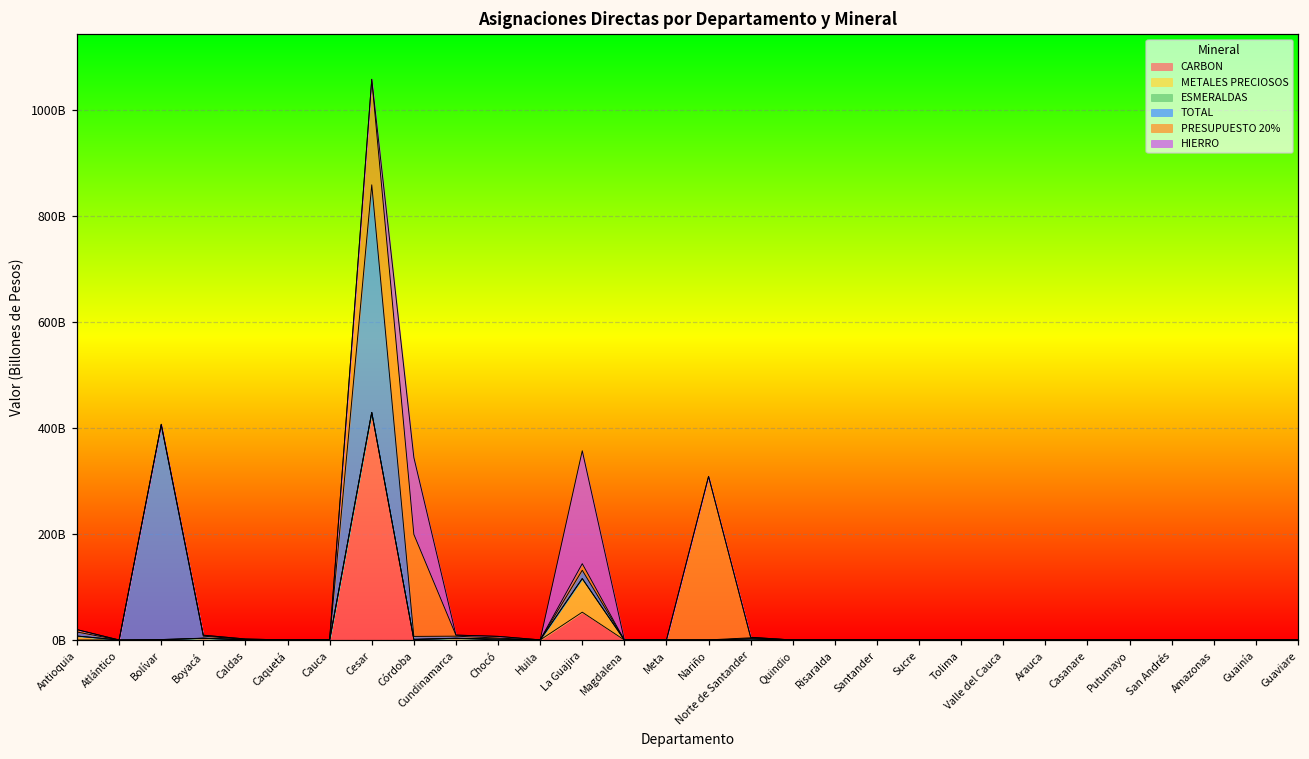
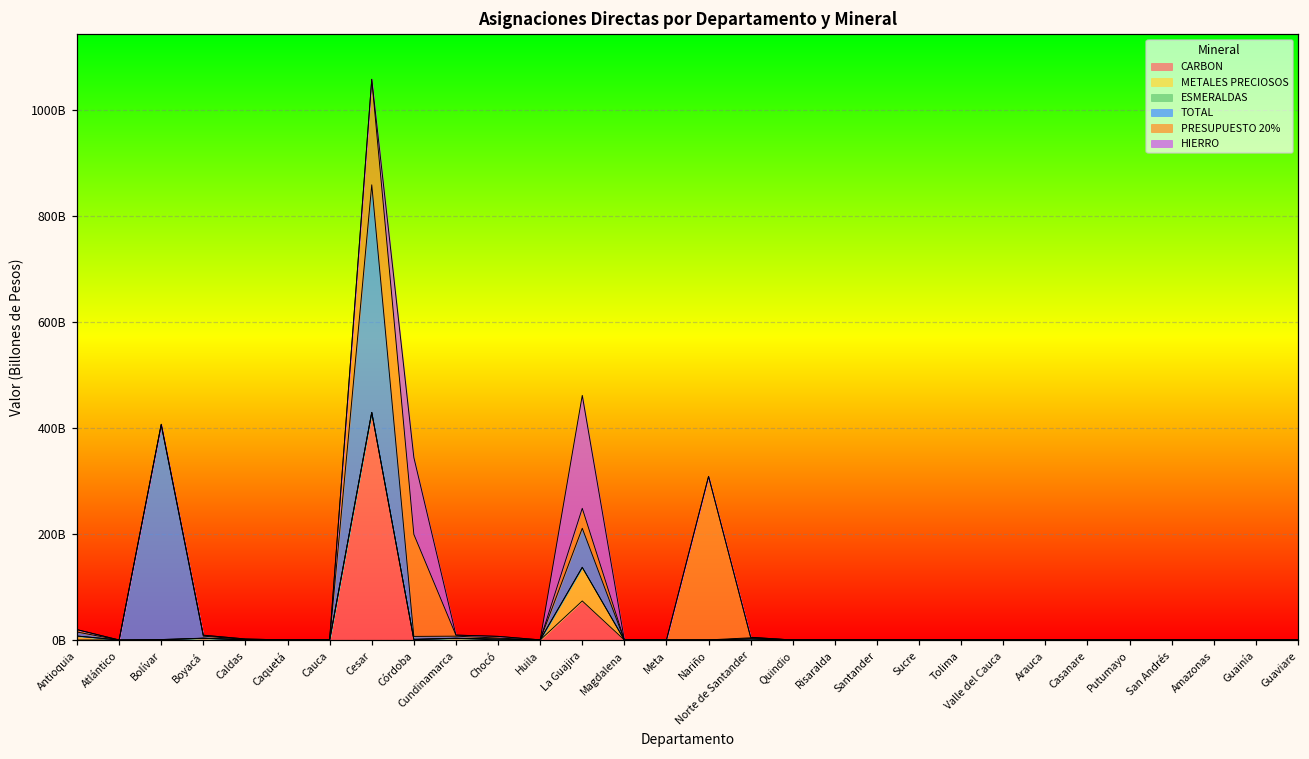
  {
    "CARBON": {
      "Antioquia": 0,
-     "La Guajira": 50000000000
+     "La Guajira": 70000000000
    },
    "TOTAL": {
      "Cesar": 430000000000,
      "Córdoba": 10000000000,
-     "La Guajira": 20000000000
+     "La Guajira": 70000000000
    },
    "PRESUPUESTO 20%": {
      "Córdoba": 190000000000,
-     "La Guajira": 10000000000
+     "La Guajira": 40000000000
    },
    "HIERRO": {
      "Córdoba": 150000000000,
      "La Guajira": 210000000000
    }
  }
